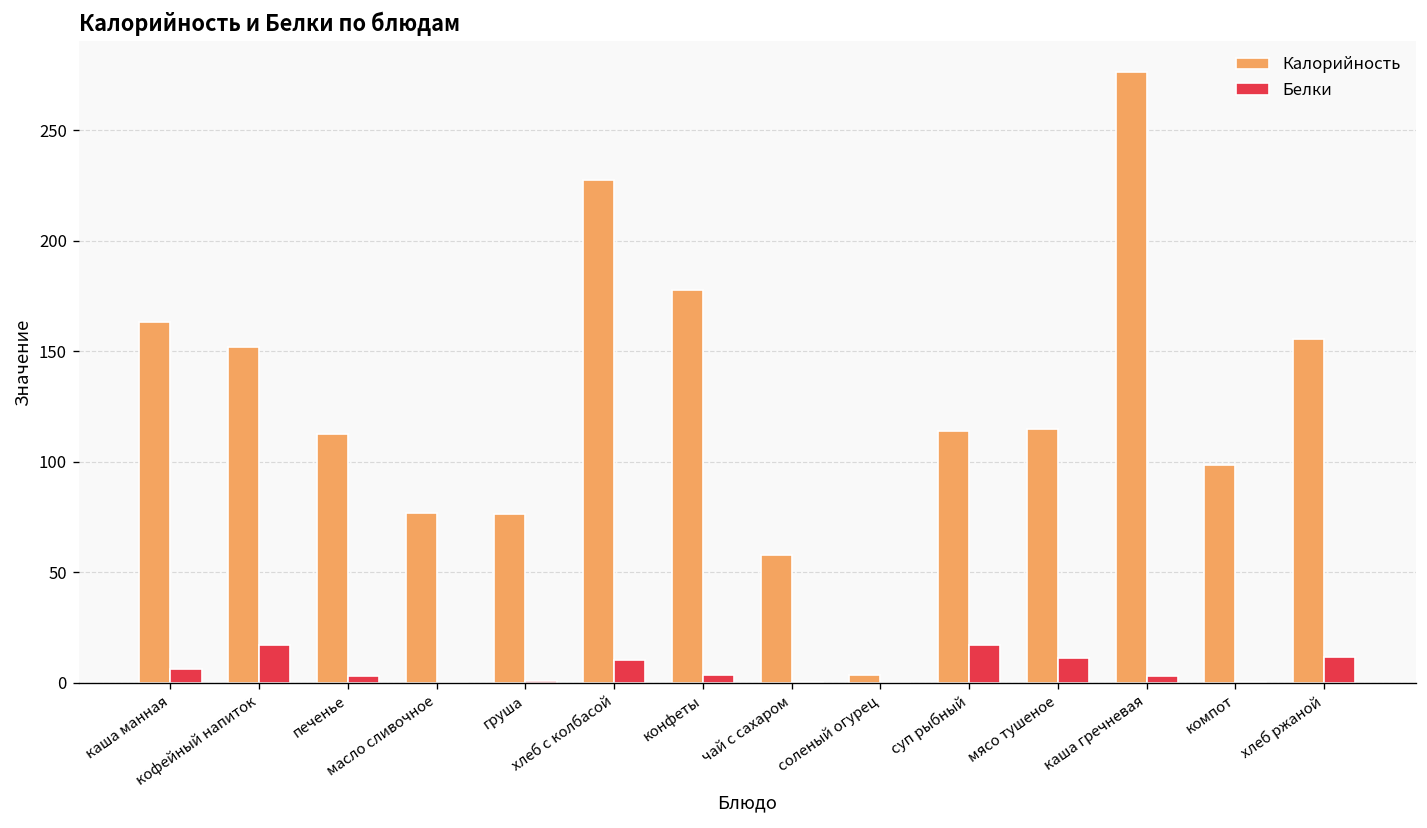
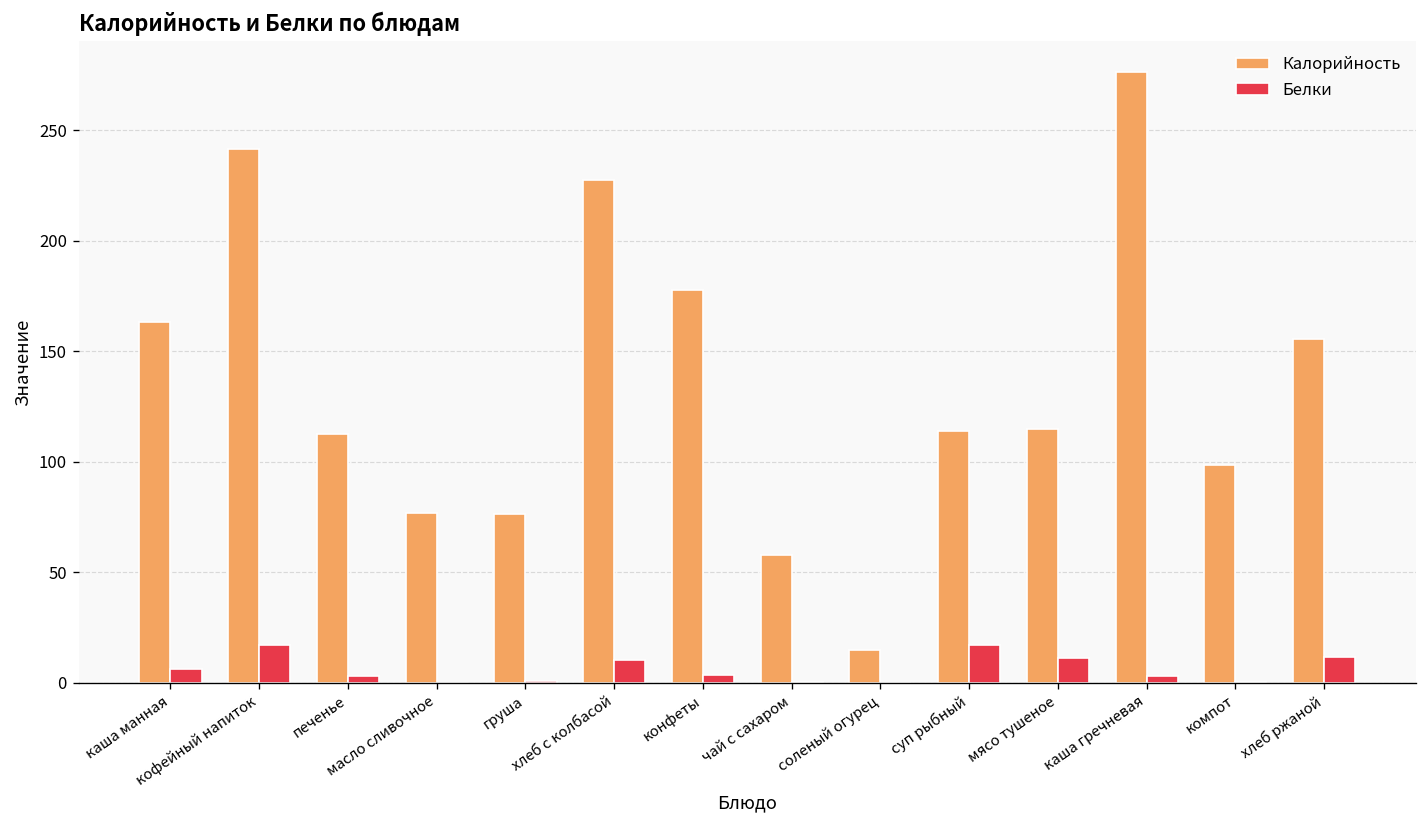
  {
    "Калорийность": {
      "каша манная": 163,
-     "кофейный напиток": 152,
+     "кофейный напиток": 242,
      "печенье": 113,
      "масло сливочное": 77,
      "груша": 76,
      "хлеб с колбасой": 228,
      "конфеты": 178,
      "чай с сахаром": 58,
-     "соленый огурец": 4,
+     "соленый огурец": 15,
      "суп рыбный": 114,
      "мясо тушеное": 115,
      "каша гречневая": 277,
      "компот": 98,
      "хлеб ржаной": 155
    },
    "Белки": {
      "каша манная": 6,
      "кофейный напиток": 17,
      "печенье": 3,
      "хлеб с колбасой": 10,
      "конфеты": 4,
      "соленый огурец": 0,
      "суп рыбный": 17,
      "мясо тушеное": 11,
      "каша гречневая": 3,
      "хлеб ржаной": 12
    }
  }
